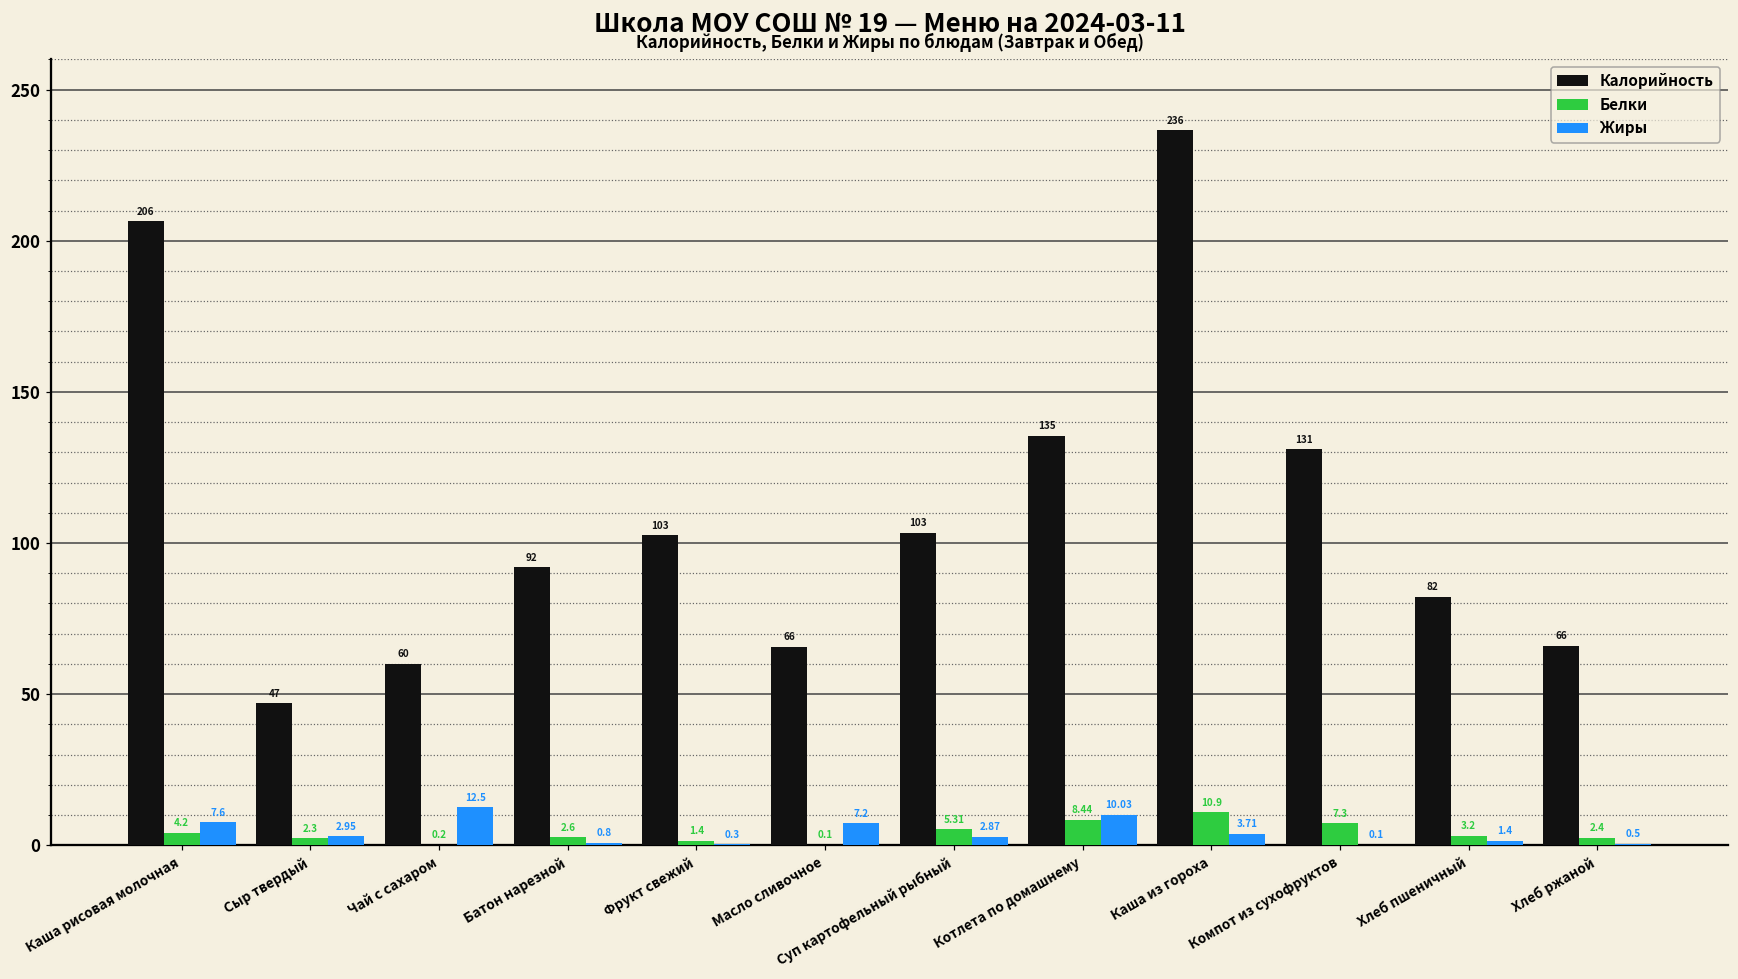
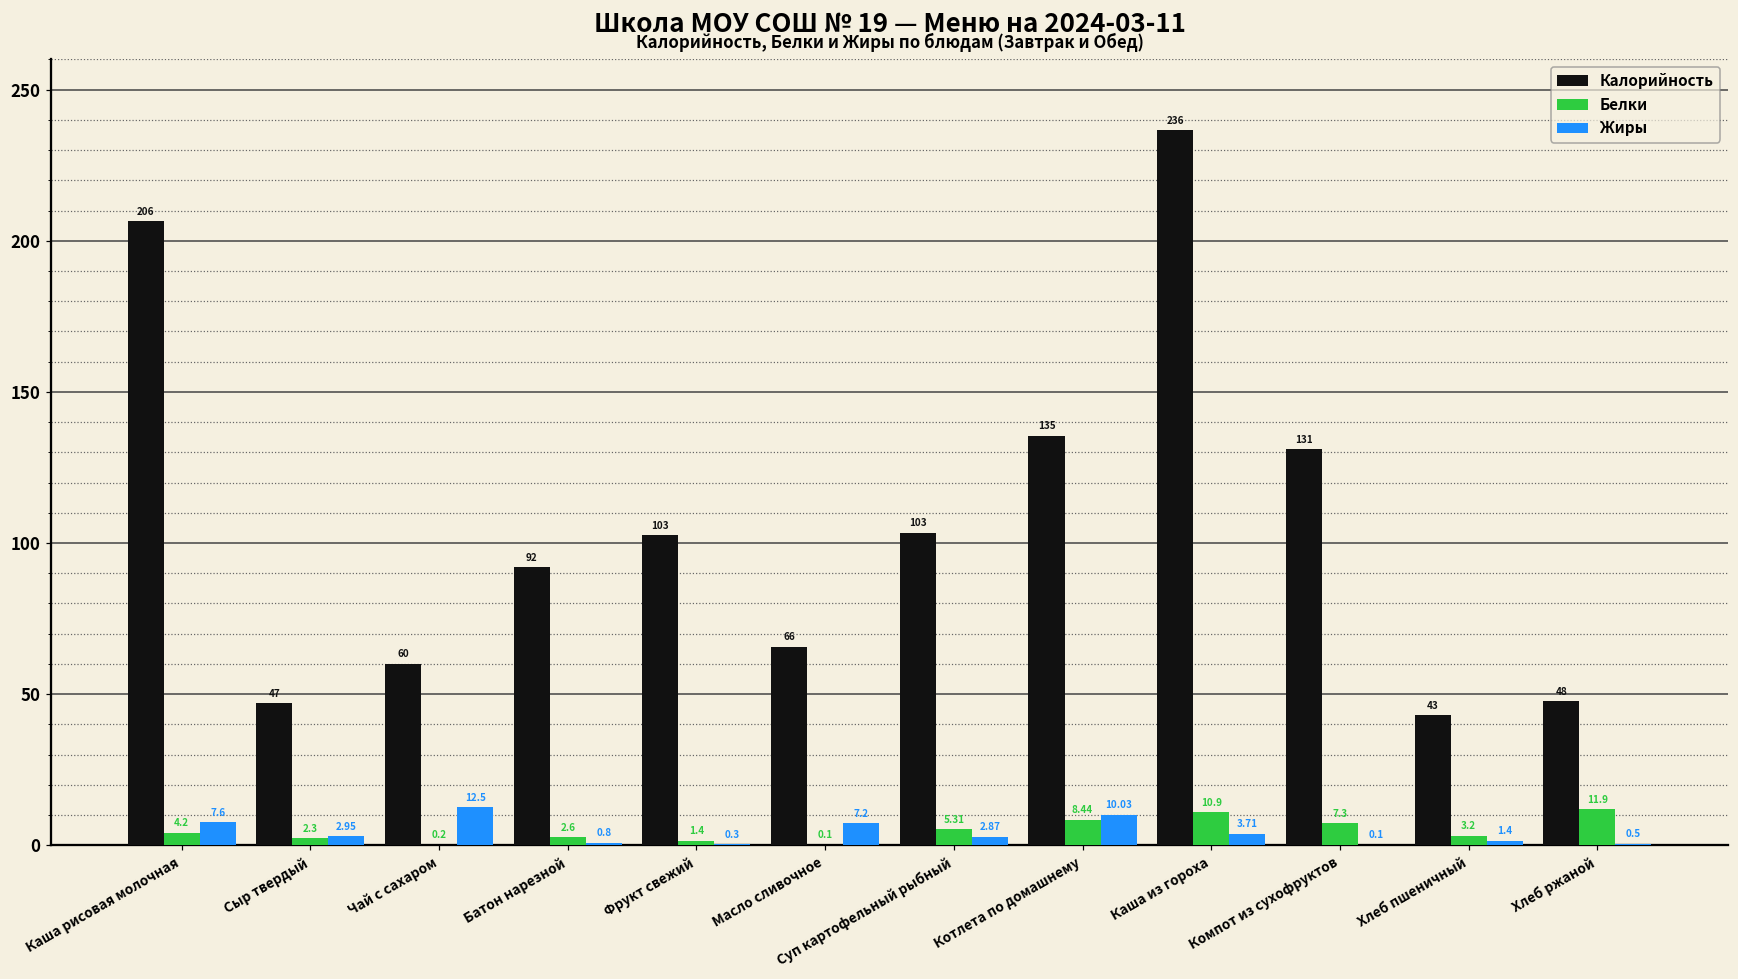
  {
    "Калорийность": {
      "Каша рисовая молочная": 206,
      "Сыр твердый": 47,
      "Чай с сахаром": 60,
      "Батон нарезной": 92,
      "Фрукт свежий": 103,
      "Масло сливочное": 66,
      "Суп картофельный рыбный": 103,
      "Котлета по домашнему": 135,
      "Каша из гороха": 236,
      "Компот из сухофруктов": 131,
-     "Хлеб пшеничный": 82,
-     "Хлеб ржаной": 66
+     "Хлеб пшеничный": 43,
+     "Хлеб ржаной": 48
    },
    "Белки": {
      "Каша рисовая молочная": 4.2,
      "Сыр твердый": 2.3,
      "Чай с сахаром": 0.2,
      "Батон нарезной": 2.6,
      "Фрукт свежий": 1.4,
      "Масло сливочное": 0.1,
      "Суп картофельный рыбный": 5.31,
      "Котлета по домашнему": 8.44,
      "Каша из гороха": 10.9,
      "Компот из сухофруктов": 7.3,
      "Хлеб пшеничный": 3.2,
-     "Хлеб ржаной": 2.4
+     "Хлеб ржаной": 11.9
    },
    "Жиры": {
      "Каша рисовая молочная": 7.6,
      "Сыр твердый": 2.95,
      "Чай с сахаром": 12.5,
      "Батон нарезной": 0.8,
      "Фрукт свежий": 0.3,
      "Масло сливочное": 7.2,
      "Суп картофельный рыбный": 2.87,
      "Котлета по домашнему": 10.03,
      "Каша из гороха": 3.71,
      "Компот из сухофруктов": 0.1,
      "Хлеб пшеничный": 1.4,
      "Хлеб ржаной": 0.5
    }
  }
